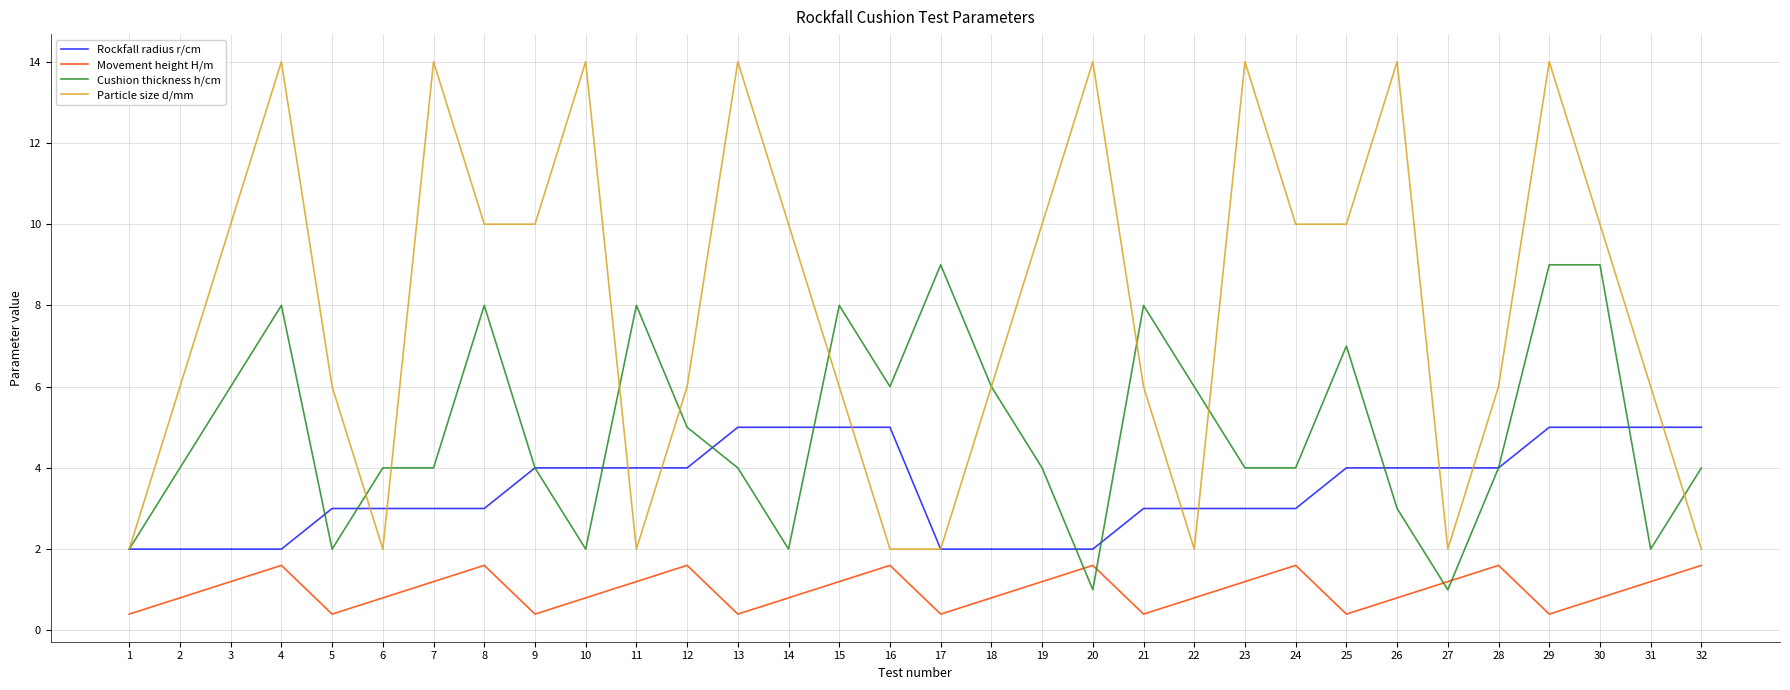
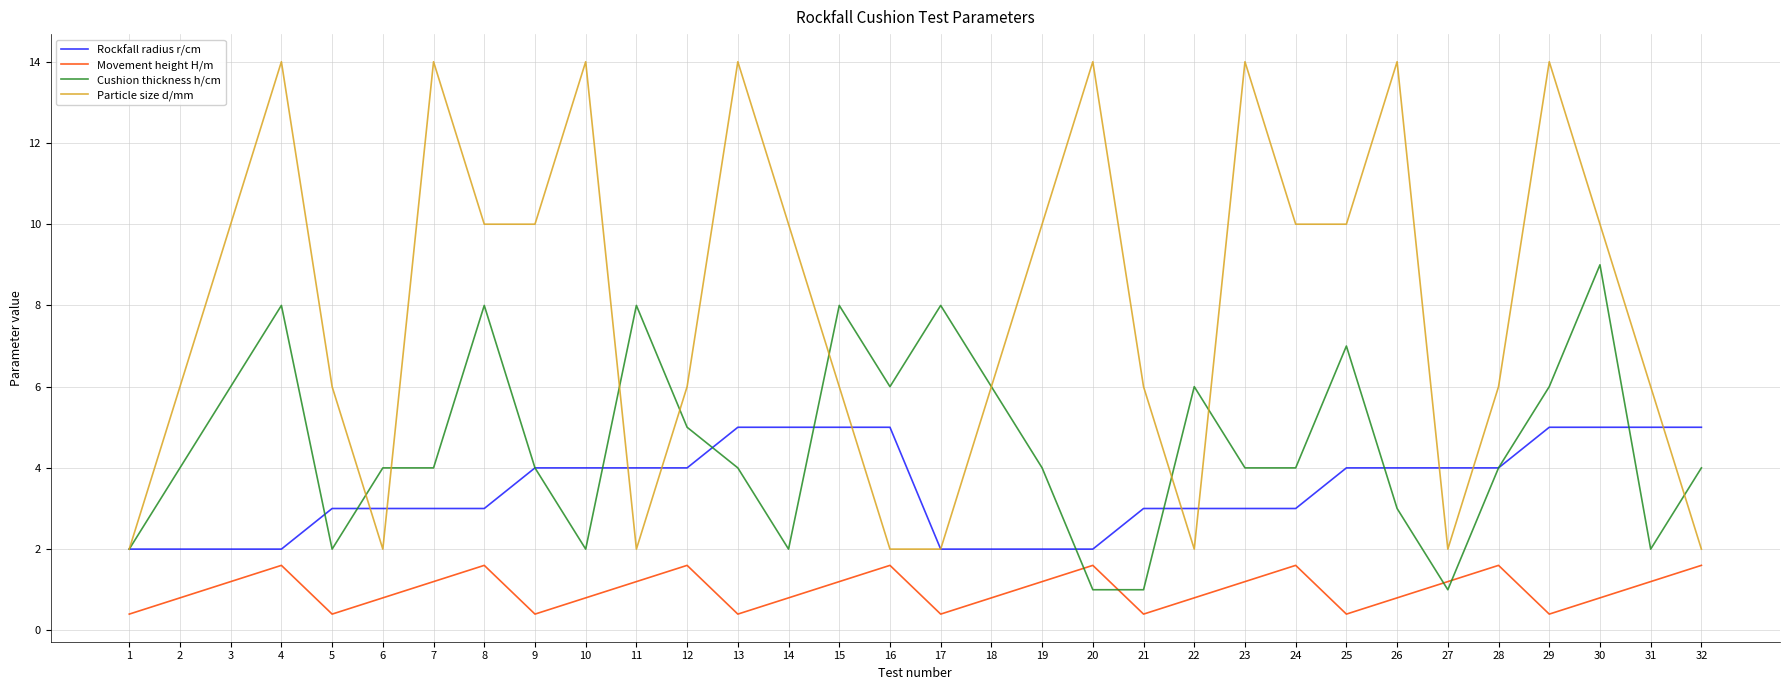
  {
    "Rockfall radius r/cm": {
      "2": 2,
      "3": 2,
      "4": 2,
      "5": 3,
      "6": 3,
      "7": 3,
      "8": 3,
      "10": 4,
      "11": 4,
      "12": 4,
      "13": 5,
      "14": 5,
      "15": 5,
      "16": 5,
      "18": 2,
      "19": 2,
      "20": 2,
      "21": 3,
      "22": 3,
      "23": 3,
      "24": 3,
      "25": 4,
      "26": 4,
      "27": 4,
      "29": 5,
      "30": 5,
      "31": 5,
      "32": 5
    },
    "Movement height H/m": {
      "1": 0.4,
      "2": 0.8,
      "3": 1.2,
      "4": 1.6,
      "5": 0.4,
      "6": 0.8,
      "7": 1.2,
      "8": 1.6,
      "9": 0.4,
      "10": 0.8,
      "11": 1.2,
      "12": 1.6,
      "13": 0.4,
      "14": 0.8,
      "15": 1.2,
      "16": 1.6,
      "17": 0.4,
      "18": 0.8,
      "19": 1.2,
      "20": 1.6,
      "21": 0.4,
      "22": 0.8,
      "23": 1.2,
      "24": 1.6,
      "25": 0.4,
      "26": 0.8,
      "27": 1.2,
      "28": 1.6,
      "29": 0.4,
      "30": 0.8,
      "31": 1.2,
      "32": 1.6
    },
    "Cushion thickness h/cm": {
      "2": 4,
      "3": 6,
      "4": 8,
      "5": 2,
      "6": 4,
      "7": 4,
      "8": 8,
      "10": 2,
      "11": 8,
      "12": 5,
      "13": 4,
      "14": 2,
      "15": 8,
      "16": 6,
-     "17": 9,
+     "17": 8,
      "19": 4,
      "20": 1,
-     "21": 8,
+     "21": 1,
      "22": 6,
      "23": 4,
      "24": 4,
      "25": 7,
      "26": 3,
      "27": 1,
-     "29": 9,
+     "29": 6,
      "30": 9,
      "31": 2,
      "32": 4
    },
    "Particle size d/mm": {
      "2": 6,
      "3": 10,
      "4": 14,
      "5": 6,
      "6": 2,
      "7": 14,
      "8": 10,
      "9": 10,
      "10": 14,
      "11": 2,
      "12": 6,
      "13": 14,
      "14": 10,
      "15": 6,
      "16": 2,
      "19": 10,
      "20": 14,
      "21": 6,
      "22": 2,
      "23": 14,
      "24": 10,
      "25": 10,
      "26": 14,
      "27": 2,
      "28": 6,
      "29": 14,
      "30": 10,
      "31": 6,
      "32": 2
    }
  }
